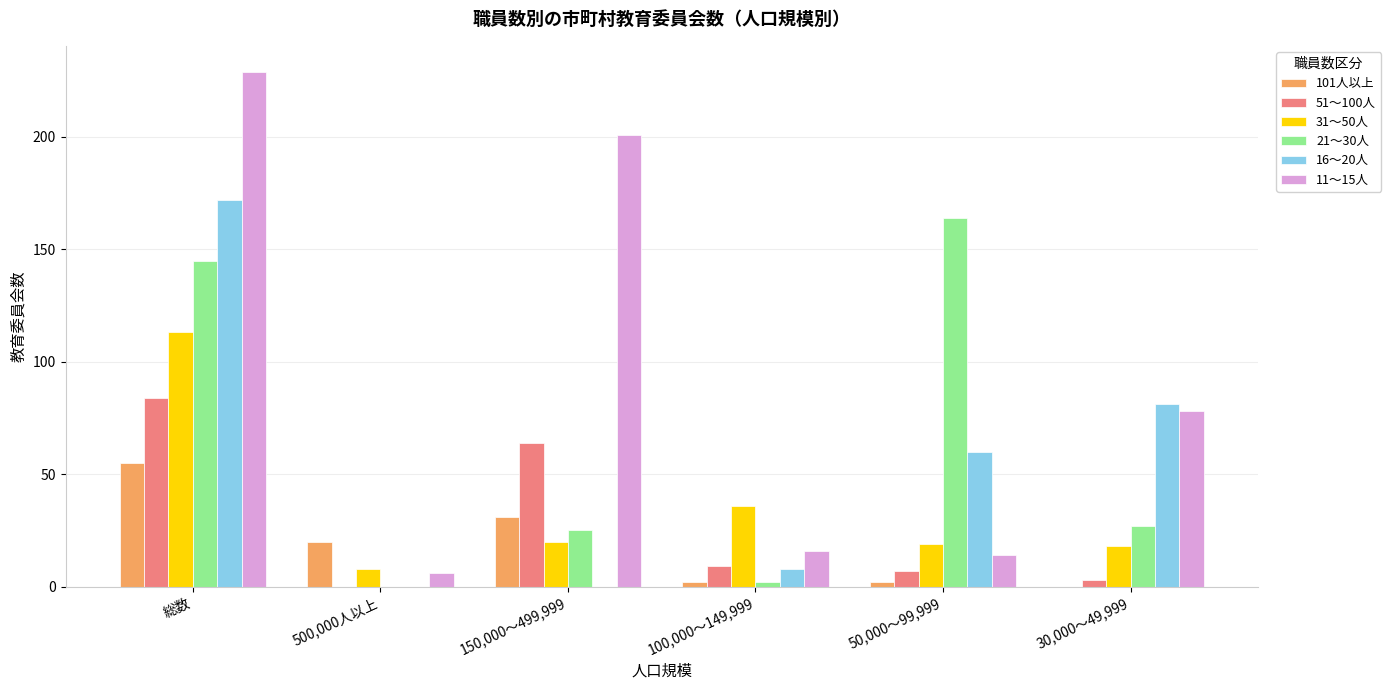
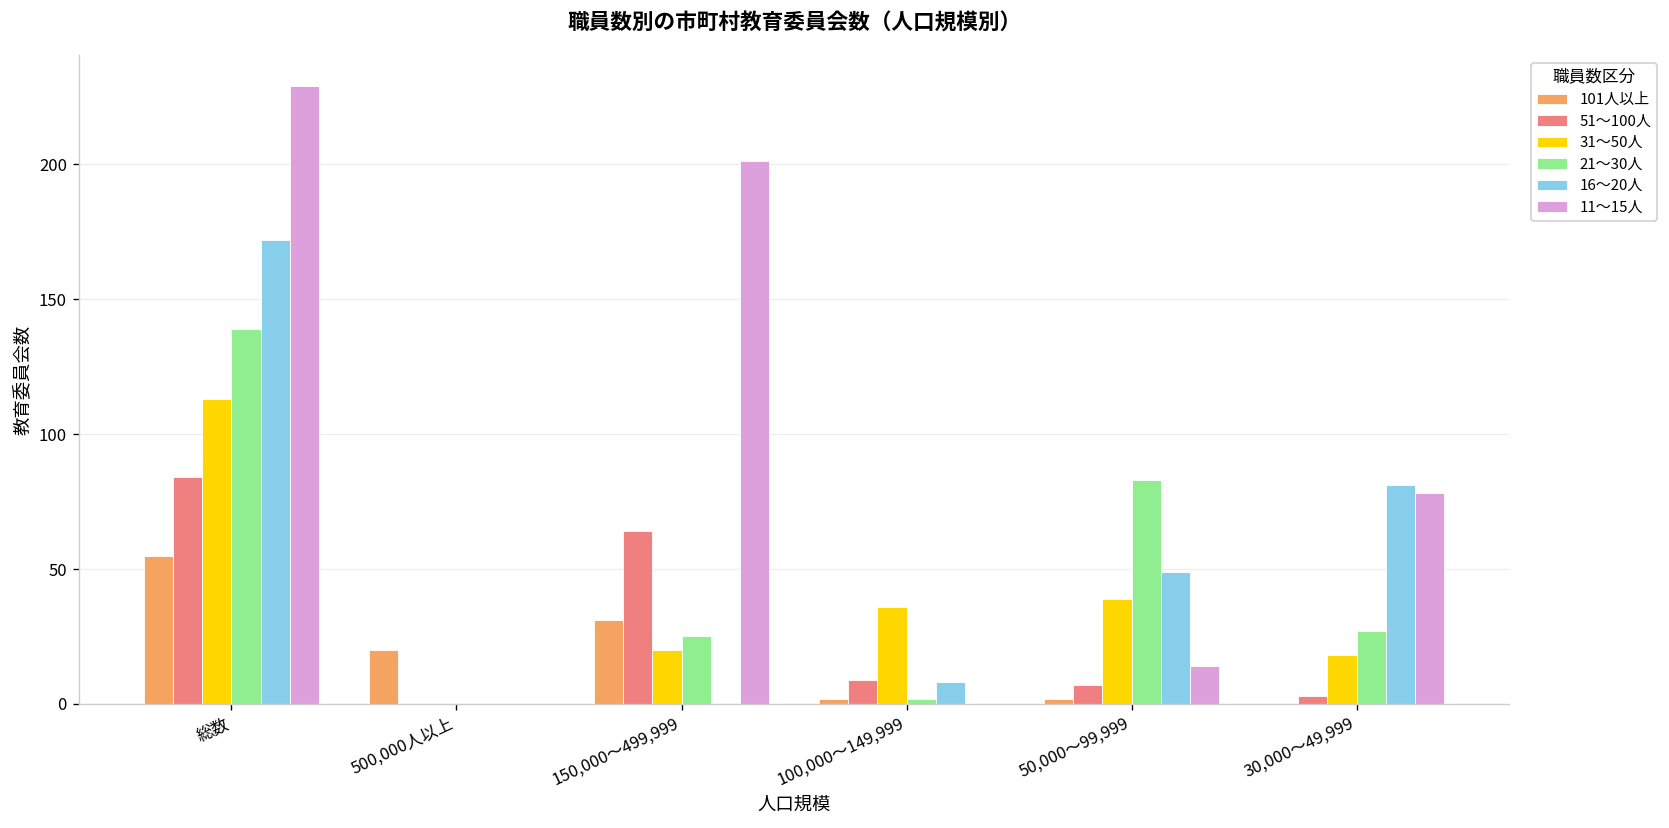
  {
    "31～50人": {
      "総数": 113,
-     "500,000人以上": 8,
+     "500,000人以上": 0,
      "150,000～499,999": 20,
      "100,000～149,999": 36,
-     "50,000～99,999": 19,
+     "50,000～99,999": 39,
      "30,000～49,999": 18
    },
    "21～30人": {
-     "総数": 145,
+     "総数": 139,
      "500,000人以上": 0,
      "150,000～499,999": 25,
      "100,000～149,999": 2,
-     "50,000～99,999": 164,
+     "50,000～99,999": 83,
      "30,000～49,999": 27
    },
    "16～20人": {
      "総数": 172,
      "500,000人以上": 0,
      "150,000～499,999": 0,
      "100,000～149,999": 8,
-     "50,000～99,999": 60,
+     "50,000～99,999": 49,
      "30,000～49,999": 81
    },
    "11～15人": {
      "総数": 229,
-     "500,000人以上": 6,
+     "500,000人以上": 0,
      "150,000～499,999": 201,
-     "100,000～149,999": 16,
+     "100,000～149,999": 0,
      "50,000～99,999": 14,
      "30,000～49,999": 78
    }
  }
